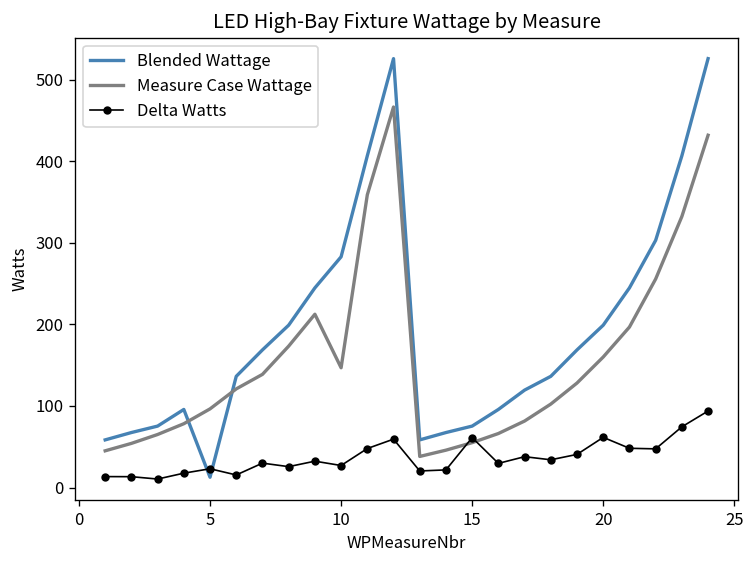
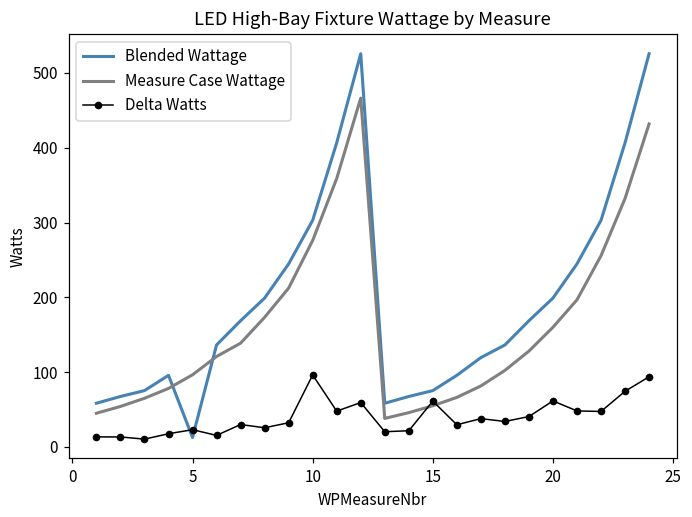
  {
    "Blended Wattage": {
      "5": 10,
-     "10": 280,
+     "10": 300,
      "15": 80,
      "20": 200
    },
    "Measure Case Wattage": {
      "5": 100,
-     "10": 150,
+     "10": 280,
      "15": 60,
      "20": 160
    },
    "Delta Watts": {
      "5": 20,
-     "10": 30,
+     "10": 100,
      "15": 60,
      "20": 60
    }
  }
